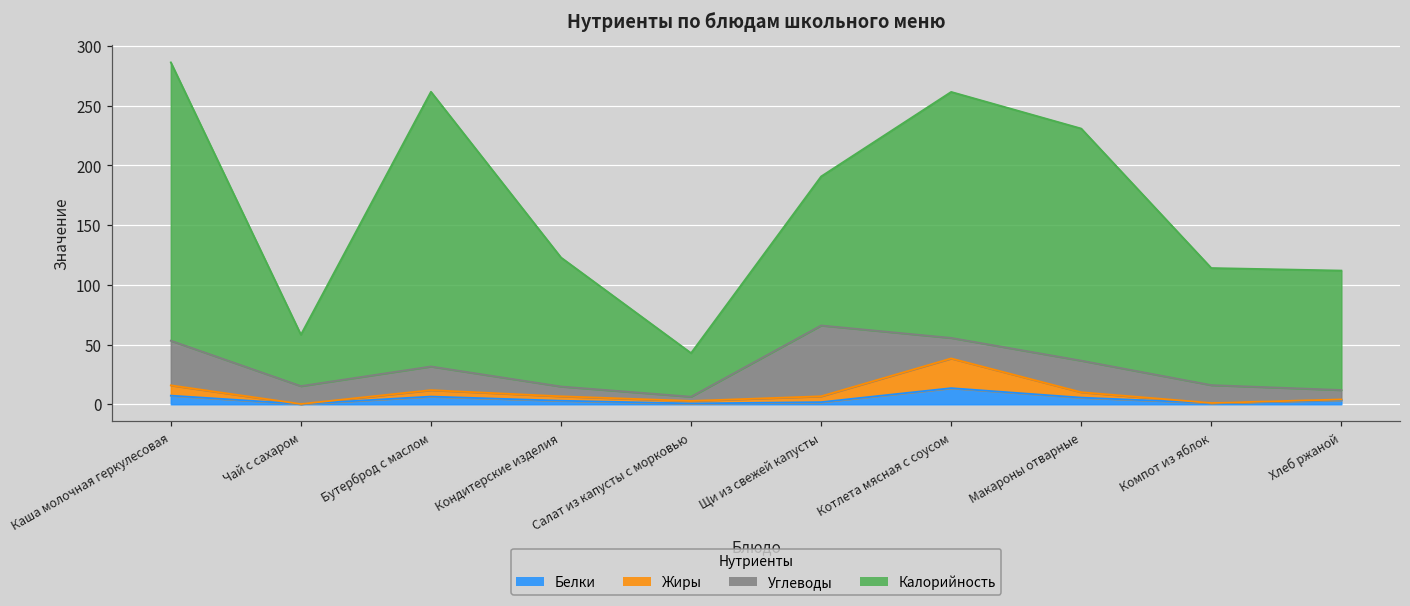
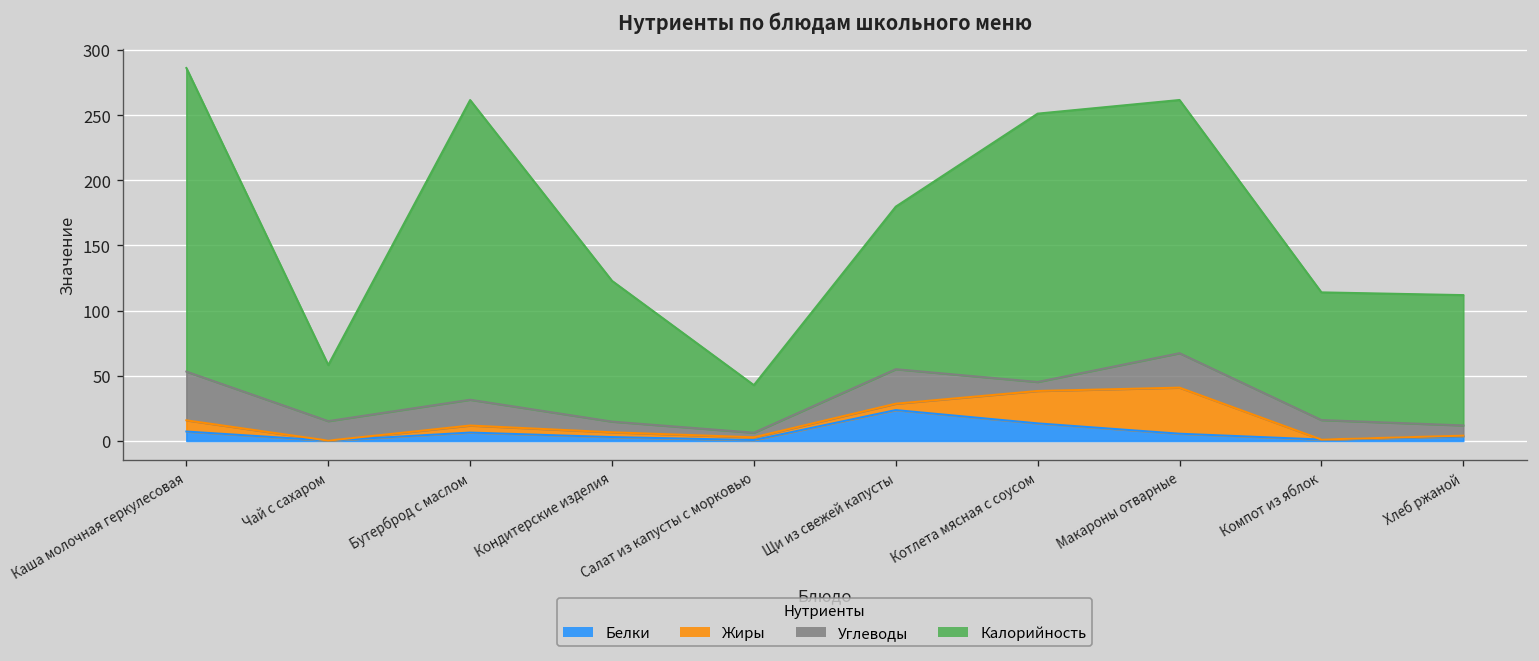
  {
    "Белки": {
      "Каша молочная геркулесовая": 7,
      "Бутерброд с маслом": 6,
      "Кондитерские изделия": 3,
-     "Щи из свежей капусты": 2,
+     "Щи из свежей капусты": 24,
      "Котлета мясная с соусом": 13,
      "Макароны отварные": 6
    },
    "Жиры": {
      "Каша молочная геркулесовая": 9,
      "Бутерброд с маслом": 5,
      "Кондитерские изделия": 4,
      "Щи из свежей капусты": 5,
      "Котлета мясная с соусом": 25,
-     "Макароны отварные": 5
+     "Макароны отварные": 35
    },
    "Углеводы": {
      "Каша молочная геркулесовая": 37,
      "Чай с сахаром": 15,
      "Бутерброд с маслом": 20,
      "Кондитерские изделия": 8,
      "Салат из капусты с морковью": 4,
-     "Щи из свежей капусты": 59,
-     "Котлета мясная с соусом": 17,
+     "Щи из свежей капусты": 26,
+     "Котлета мясная с соусом": 7,
      "Макароны отварные": 26,
      "Компот из яблок": 15,
      "Хлеб ржаной": 8
    },
    "Калорийность": {
      "Каша молочная геркулесовая": 233,
      "Чай с сахаром": 43,
      "Бутерброд с маслом": 230,
      "Кондитерские изделия": 108,
      "Салат из капусты с морковью": 37,
      "Щи из свежей капусты": 125,
      "Котлета мясная с соусом": 206,
      "Макароны отварные": 194,
      "Компот из яблок": 98,
      "Хлеб ржаной": 100
    }
  }
